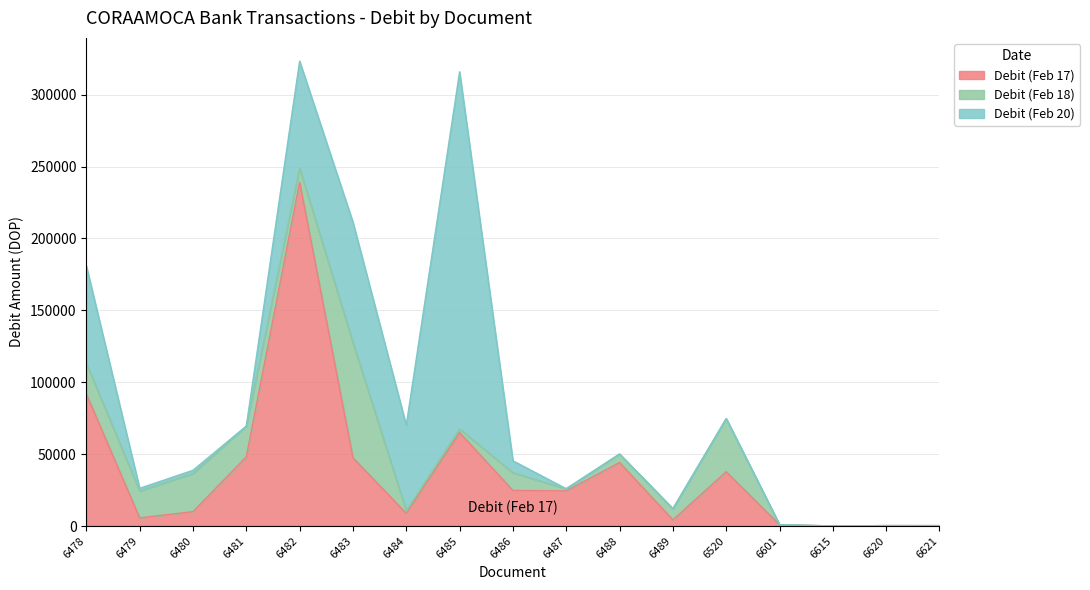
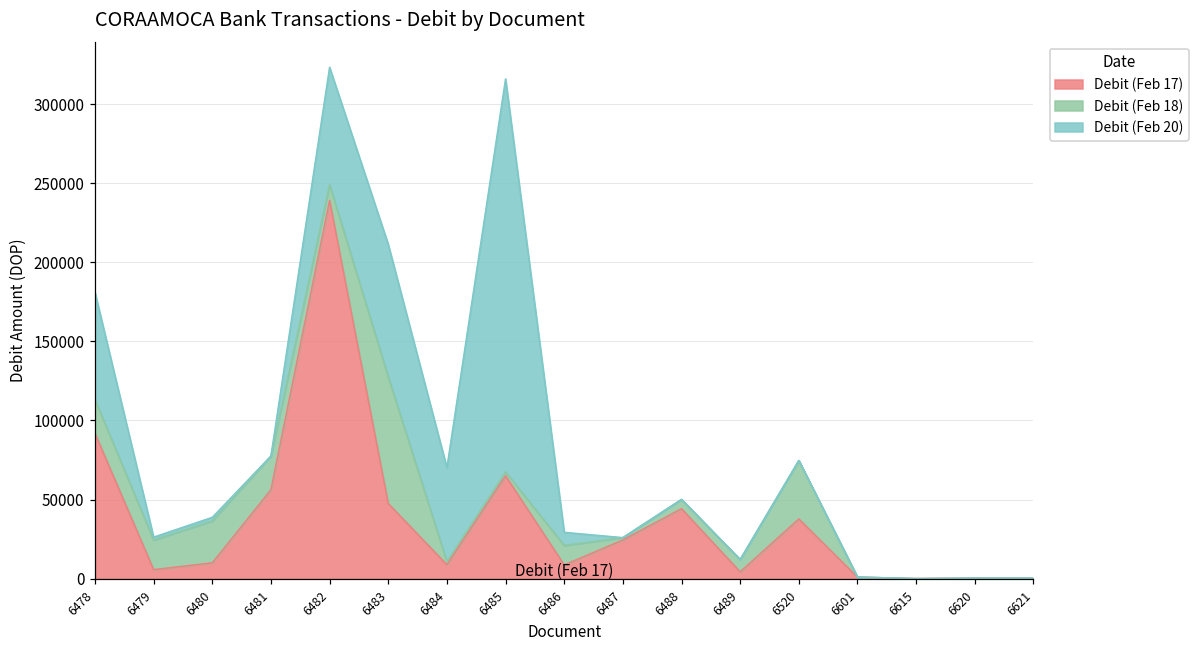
  {
    "Debit (Feb 17)": {
      "6478": 92000,
      "6479": 6000,
      "6480": 10000,
-     "6481": 48000,
+     "6481": 56000,
      "6482": 239000,
      "6483": 48000,
      "6484": 9000,
      "6485": 65000,
-     "6486": 25000,
+     "6486": 9000,
      "6488": 44000,
      "6489": 4000,
      "6520": 38000
    }
  }
